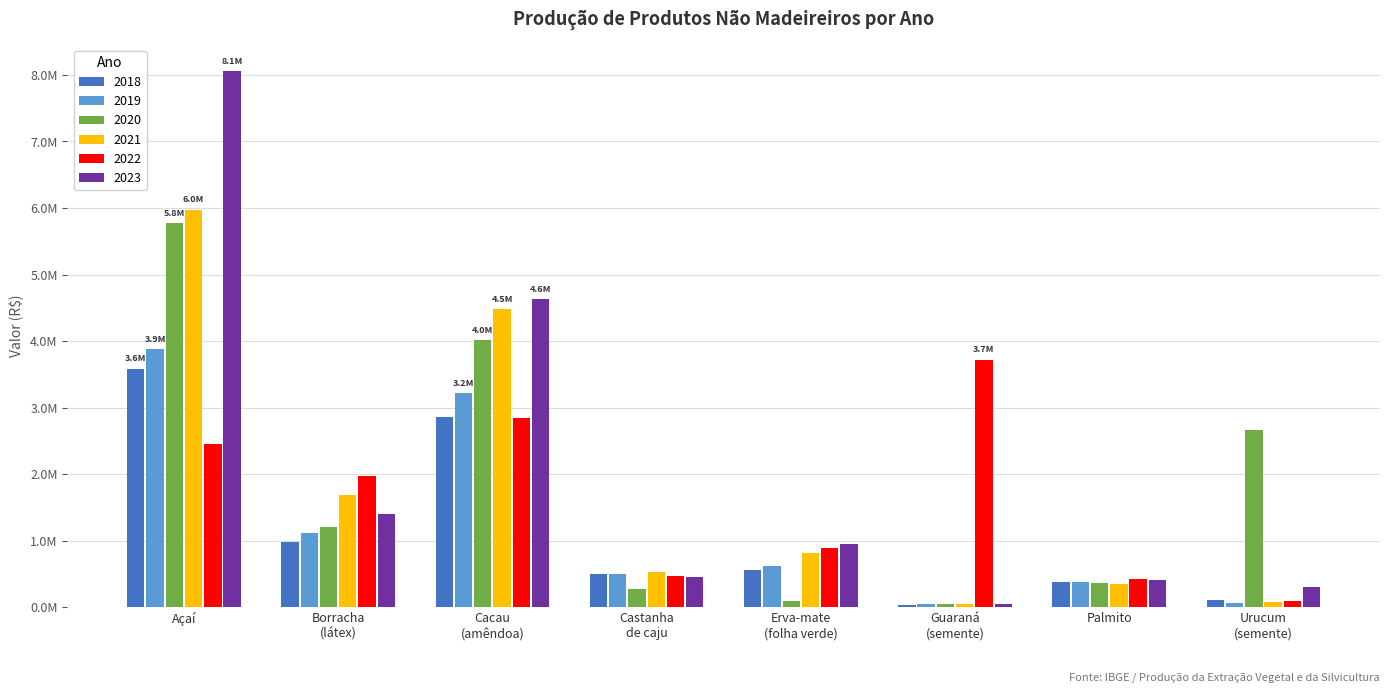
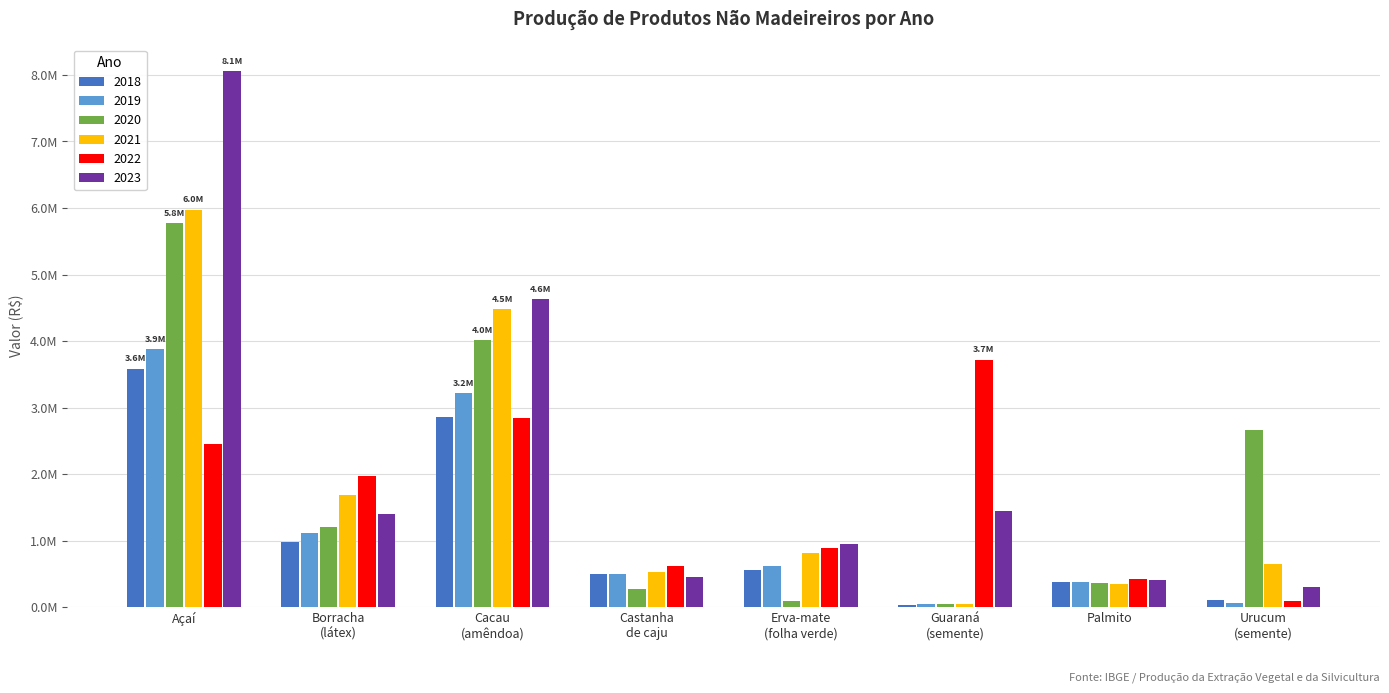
  {
    "2020": {
      "Açaí": "5.8M",
      "Cacau (amêndoa)": "4.0M"
    },
    "2021": {
      "Borracha (látex)": "1700000",
      "Castanha de caju": "500000",
      "Erva-mate (folha verde)": "800000",
      "Guaraná (semente)": "0",
      "Palmito": "400000",
-     "Urucum (semente)": "100000"
+     "Urucum (semente)": "700000"
    },
    "2022": {
      "Açaí": "2400000",
      "Borracha (látex)": "2000000",
      "Cacau (amêndoa)": "2800000",
-     "Castanha de caju": "500000",
+     "Castanha de caju": "600000",
      "Erva-mate (folha verde)": "900000",
      "Palmito": "400000",
      "Urucum (semente)": "100000"
    },
    "2023": {
      "Borracha (látex)": "1400000",
      "Castanha de caju": "500000",
      "Erva-mate (folha verde)": "1000000",
-     "Guaraná (semente)": "100000",
+     "Guaraná (semente)": "1400000",
      "Palmito": "400000",
      "Urucum (semente)": "300000"
    }
  }
